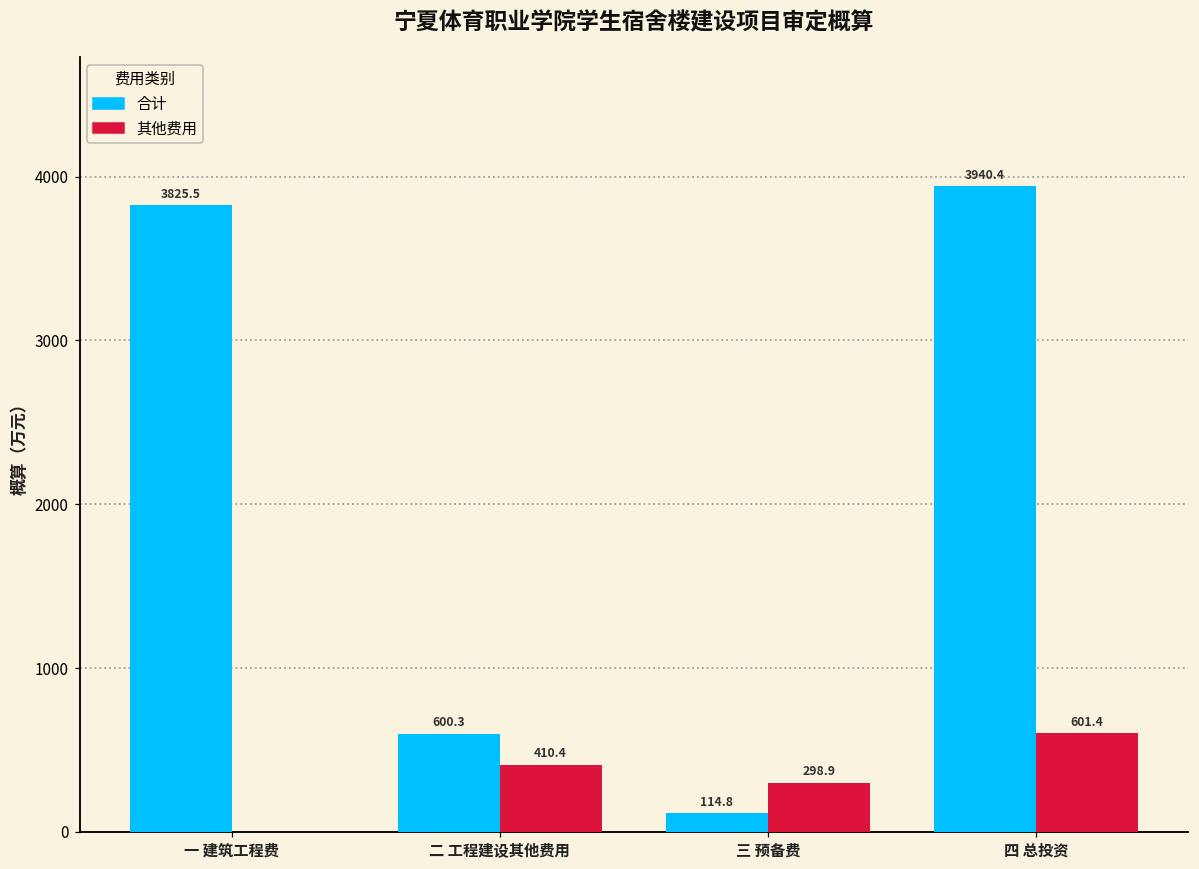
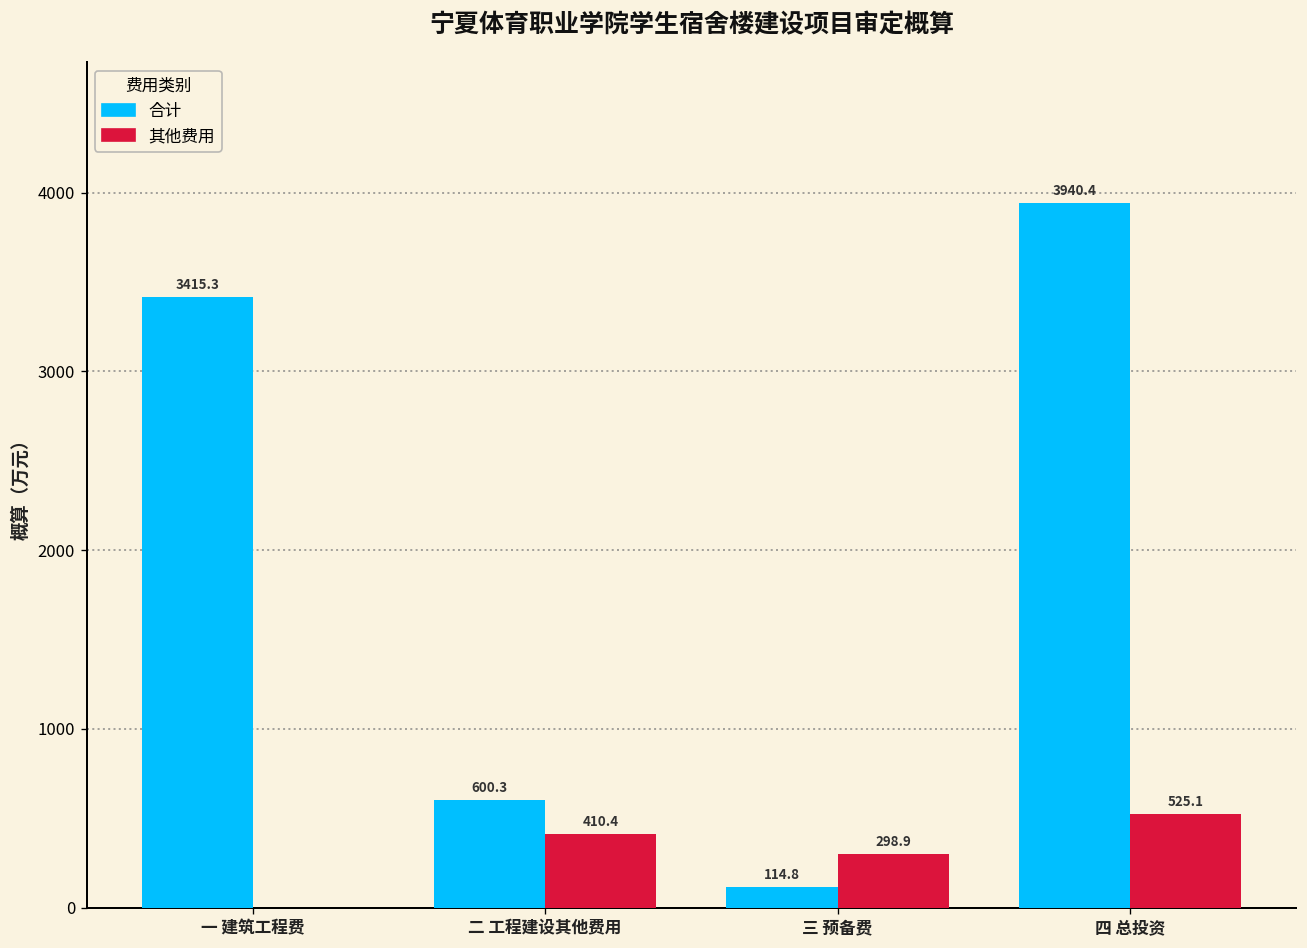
  {
    "合计": {
-     "一 建筑工程费": 3825.5,
+     "一 建筑工程费": 3415.3,
      "二 工程建设其他费用": 600.3,
      "三 预备费": 114.8,
      "四 总投资": 3940.4
    },
    "其他费用": {
      "二 工程建设其他费用": 410.4,
      "三 预备费": 298.9,
-     "四 总投资": 601.4
+     "四 总投资": 525.1
    }
  }
